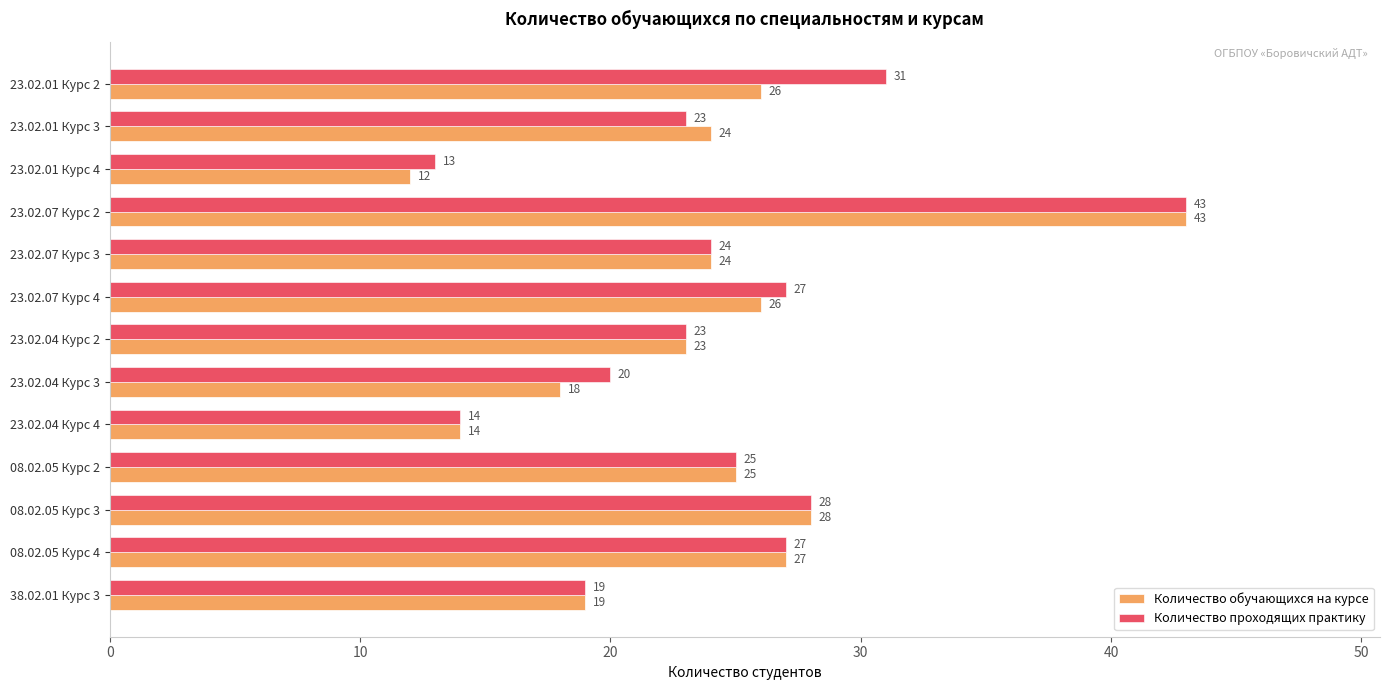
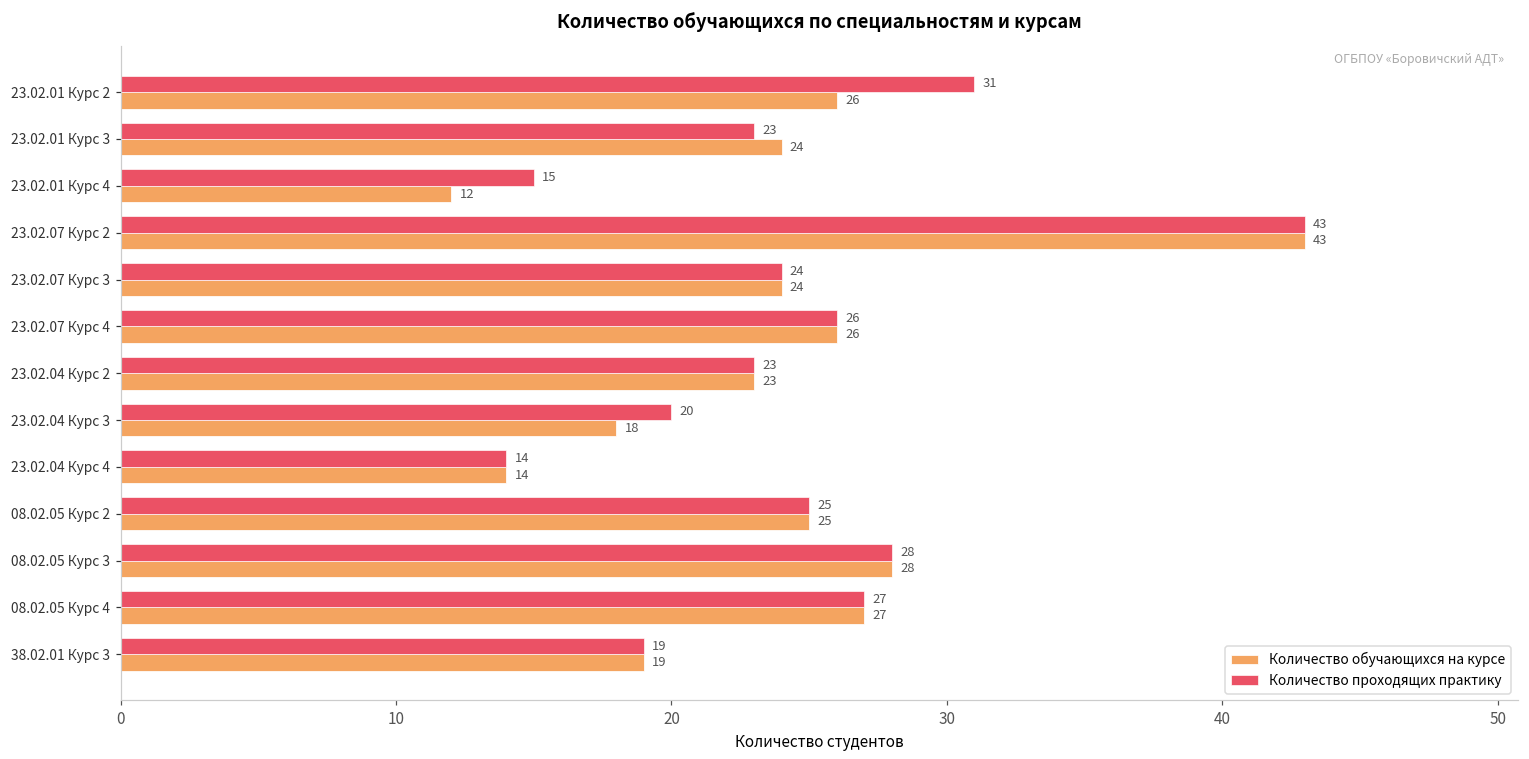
  {
    "Количество обучающихся на курсе": {
      "23.02.01 Курс 2": 26,
      "23.02.01 Курс 3": 24,
      "23.02.01 Курс 4": 12,
      "23.02.07 Курс 2": 43,
      "23.02.07 Курс 3": 24,
      "23.02.07 Курс 4": 26,
      "23.02.04 Курс 2": 23,
      "23.02.04 Курс 3": 18,
      "23.02.04 Курс 4": 14,
      "08.02.05 Курс 2": 25,
      "08.02.05 Курс 3": 28,
      "08.02.05 Курс 4": 27,
      "38.02.01 Курс 3": 19
    },
    "Количество проходящих практику": {
      "23.02.01 Курс 2": 31,
      "23.02.01 Курс 3": 23,
-     "23.02.01 Курс 4": 13,
+     "23.02.01 Курс 4": 15,
      "23.02.07 Курс 2": 43,
      "23.02.07 Курс 3": 24,
-     "23.02.07 Курс 4": 27,
+     "23.02.07 Курс 4": 26,
      "23.02.04 Курс 2": 23,
      "23.02.04 Курс 3": 20,
      "23.02.04 Курс 4": 14,
      "08.02.05 Курс 2": 25,
      "08.02.05 Курс 3": 28,
      "08.02.05 Курс 4": 27,
      "38.02.01 Курс 3": 19
    }
  }
